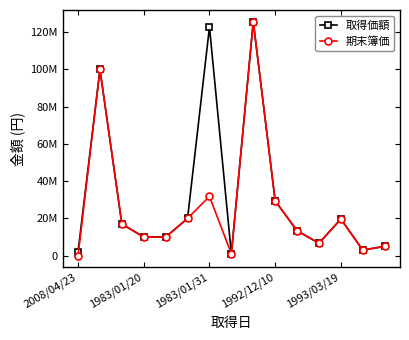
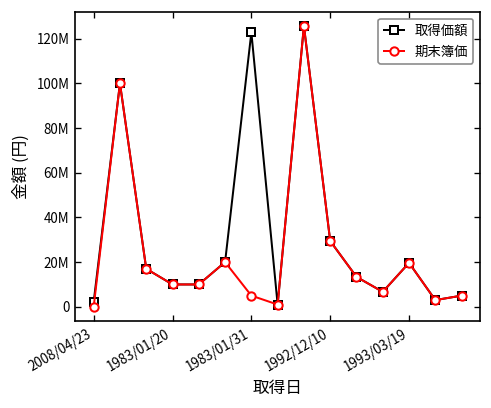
  {
    "取得価額": {
      "2008/04/23": 2000000,
      "1983/01/31": 123000000
    },
    "期末簿価": {
      "2008/04/23": 0,
-     "1983/01/31": 32000000
+     "1983/01/31": 5000000
    }
  }
